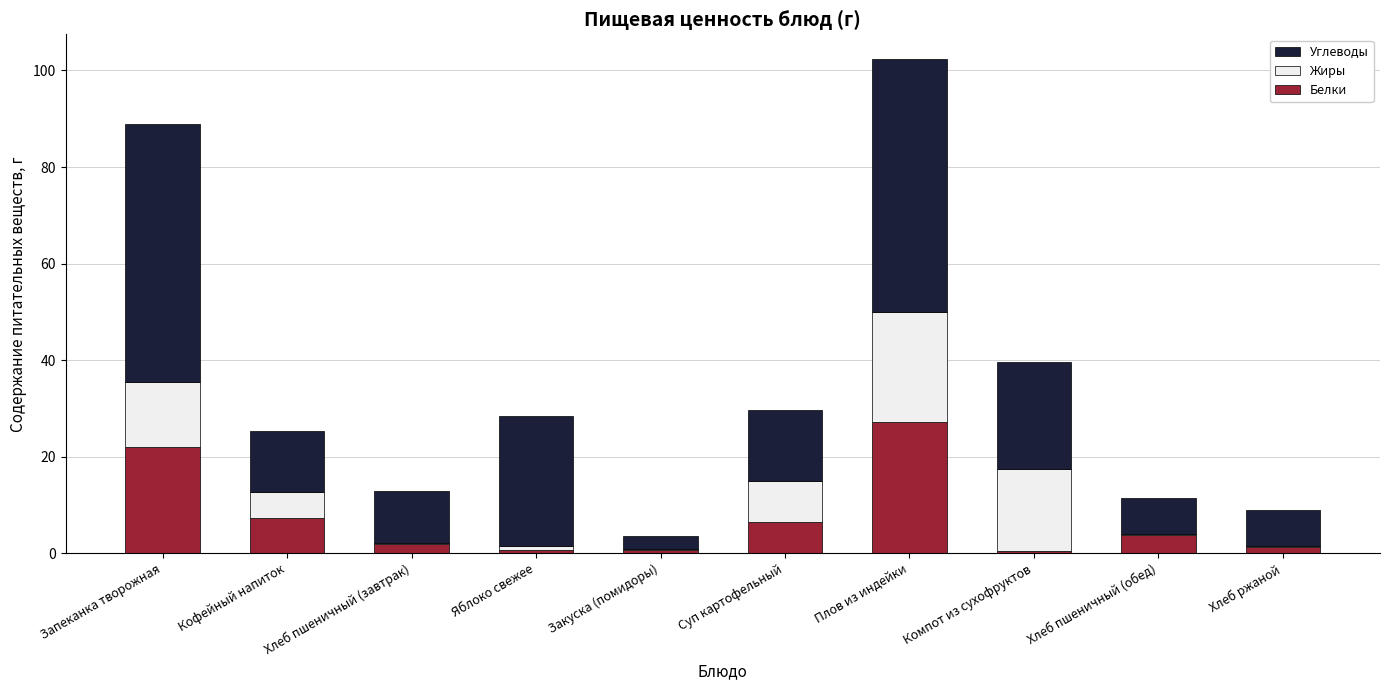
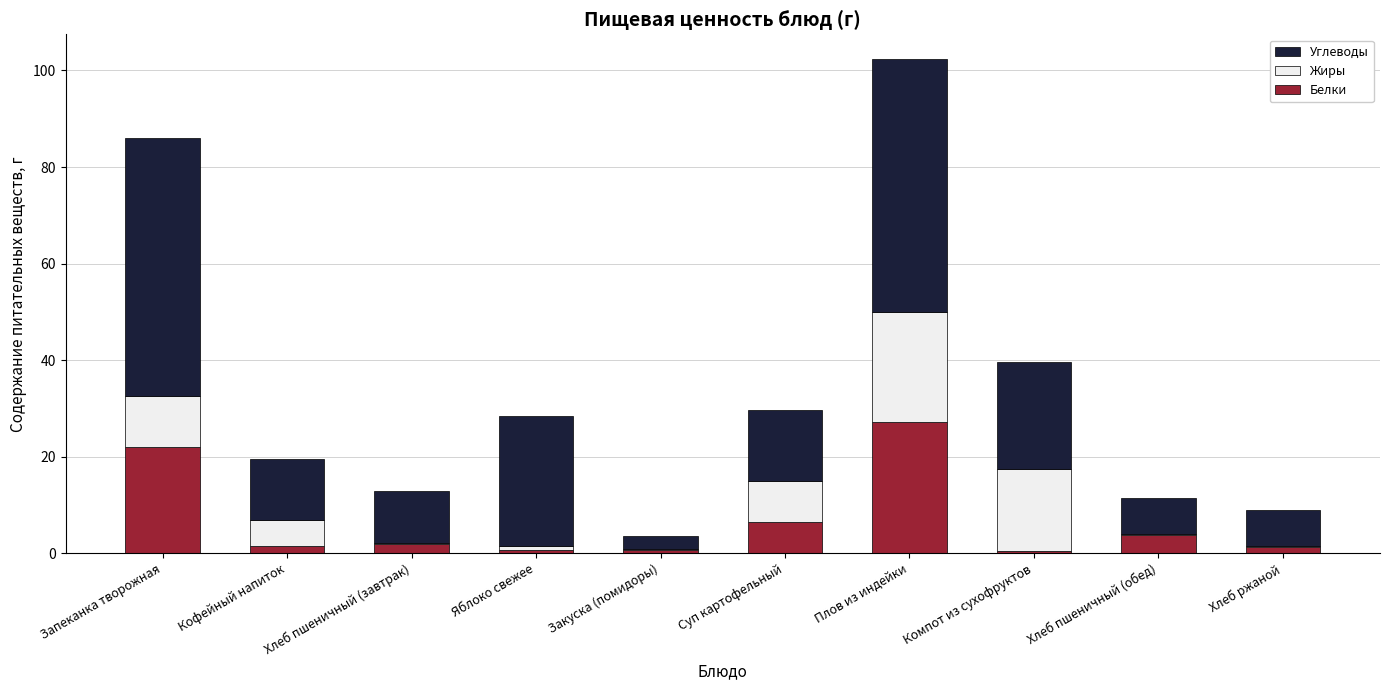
  {
    "Белки": {
      "Запеканка творожная": 22,
-     "Кофейный напиток": 7,
+     "Кофейный напиток": 2,
      "Хлеб пшеничный (завтрак)": 2,
      "Яблоко свежее": 1,
      "Закуска (помидоры)": 1,
      "Суп картофельный": 7,
      "Плов из индейки": 27,
      "Компот из сухофруктов": 1,
      "Хлеб пшеничный (обед)": 4,
      "Хлеб ржаной": 1
    },
    "Жиры": {
-     "Запеканка творожная": 13,
+     "Запеканка творожная": 11,
      "Кофейный напиток": 5,
      "Яблоко свежее": 1,
      "Суп картофельный": 9,
      "Плов из индейки": 23,
      "Компот из сухофруктов": 17
    },
    "Углеводы": {
      "Запеканка творожная": 53,
      "Кофейный напиток": 13,
      "Хлеб пшеничный (завтрак)": 11,
      "Яблоко свежее": 27,
      "Закуска (помидоры)": 3,
      "Суп картофельный": 15,
      "Плов из индейки": 52,
      "Компот из сухофруктов": 22,
      "Хлеб пшеничный (обед)": 8,
      "Хлеб ржаной": 8
    }
  }
